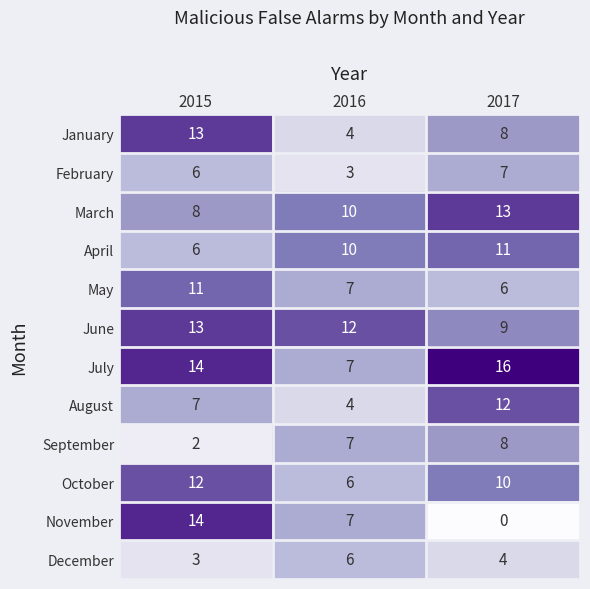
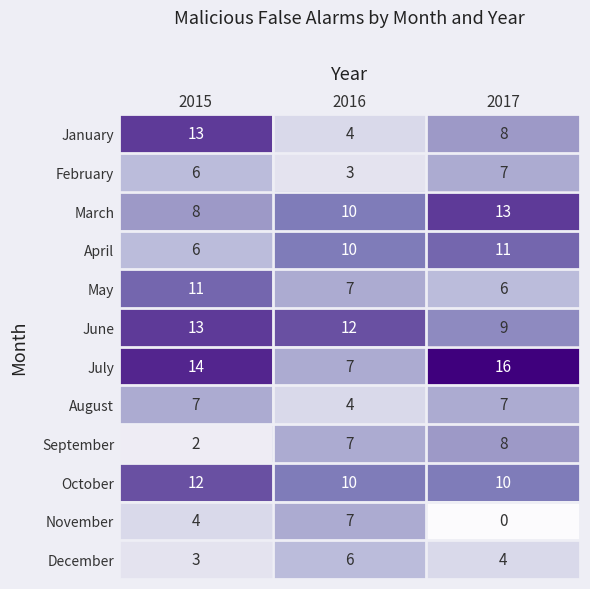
  {
    "January": {
      "2015": 13,
      "2016": 4,
      "2017": 8
    },
    "February": {
      "2015": 6,
      "2016": 3,
      "2017": 7
    },
    "March": {
      "2015": 8,
      "2016": 10,
      "2017": 13
    },
    "April": {
      "2015": 6,
      "2016": 10,
      "2017": 11
    },
    "May": {
      "2015": 11,
      "2016": 7,
      "2017": 6
    },
    "June": {
      "2015": 13,
      "2016": 12,
      "2017": 9
    },
    "July": {
      "2015": 14,
      "2016": 7,
      "2017": 16
    },
    "August": {
      "2015": 7,
      "2016": 4,
-     "2017": 12
+     "2017": 7
    },
    "September": {
      "2015": 2,
      "2016": 7,
      "2017": 8
    },
    "October": {
      "2015": 12,
-     "2016": 6,
+     "2016": 10,
      "2017": 10
    },
    "November": {
-     "2015": 14,
+     "2015": 4,
      "2016": 7,
      "2017": 0
    },
    "December": {
      "2015": 3,
      "2016": 6,
      "2017": 4
    }
  }
